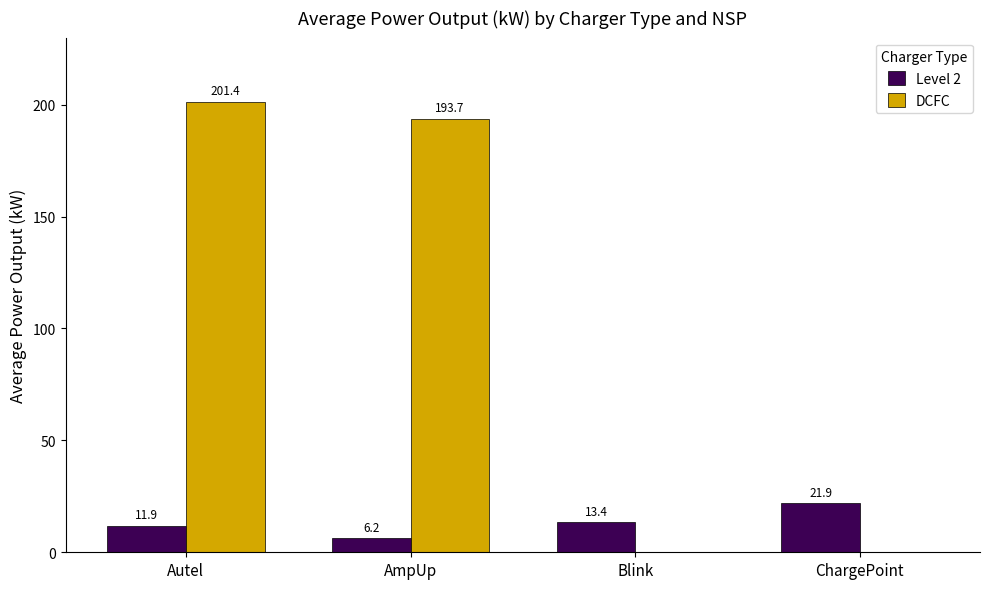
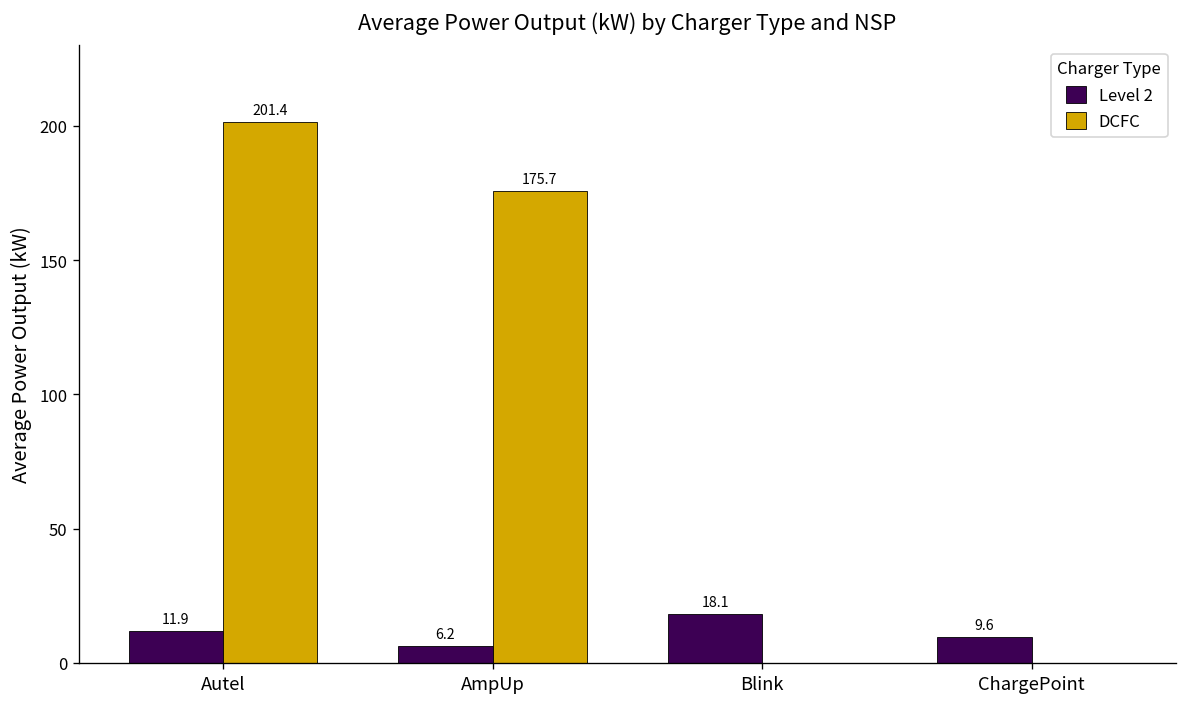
  {
    "Level 2": {
      "Autel": 11.9,
      "AmpUp": 6.2,
-     "Blink": 13.4,
-     "ChargePoint": 21.9
+     "Blink": 18.1,
+     "ChargePoint": 9.6
    },
    "DCFC": {
      "Autel": 201.4,
-     "AmpUp": 193.7
+     "AmpUp": 175.7
    }
  }
